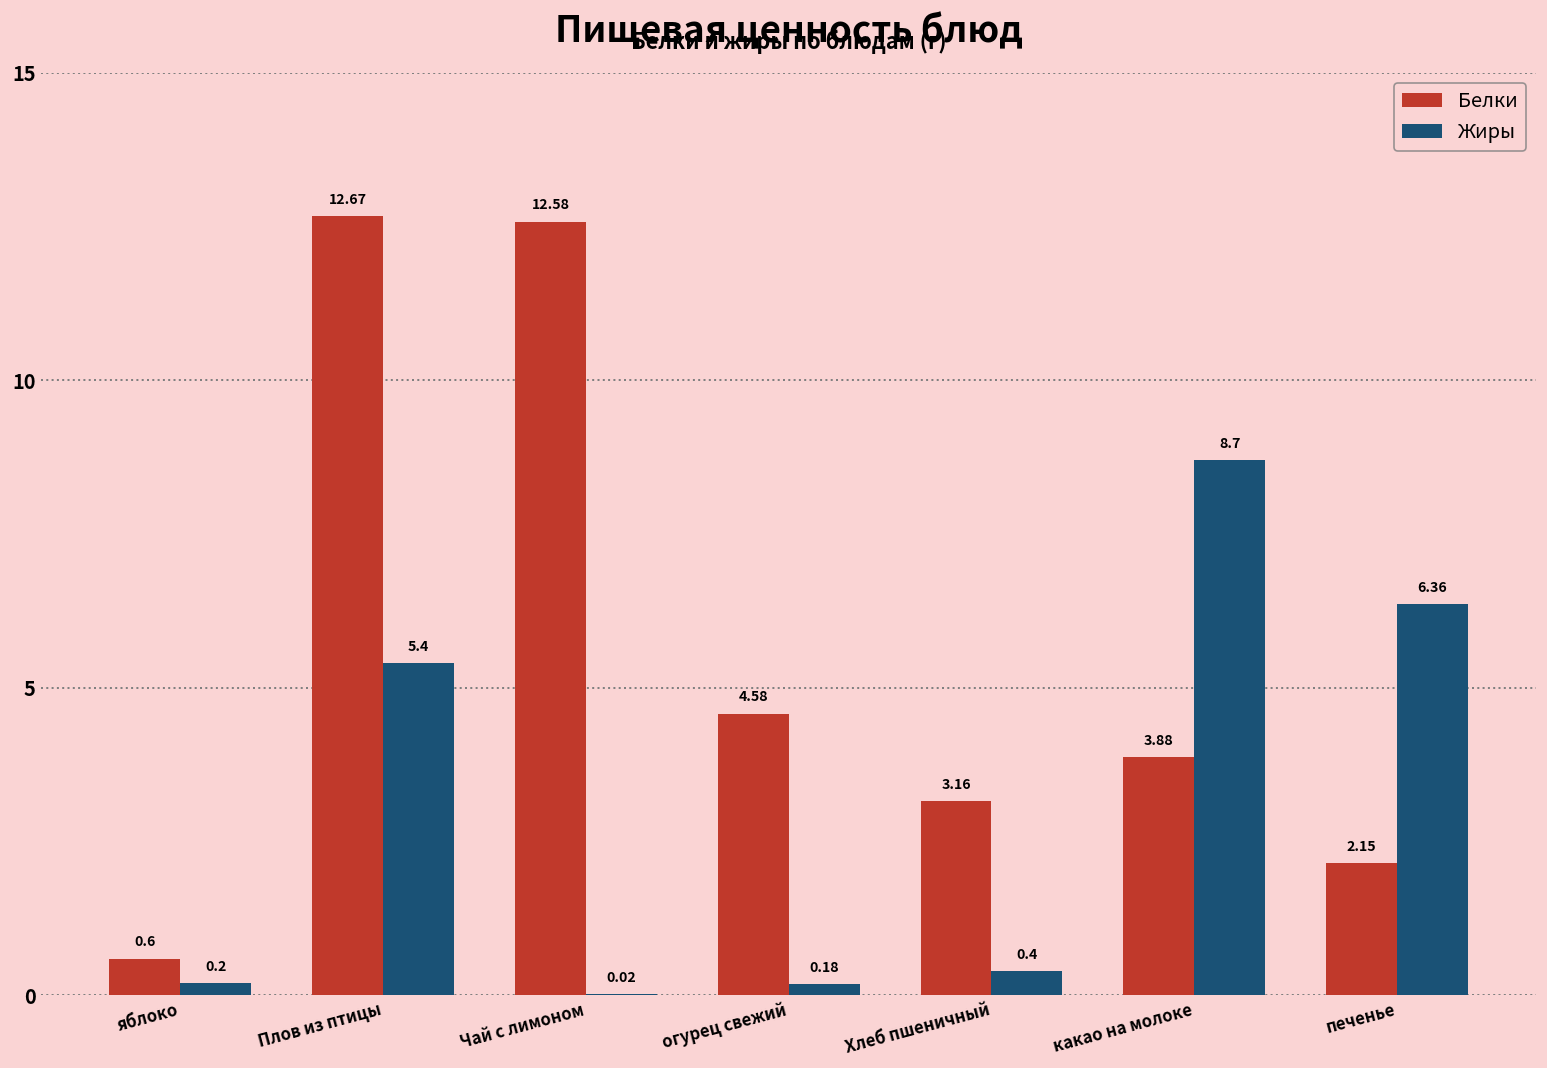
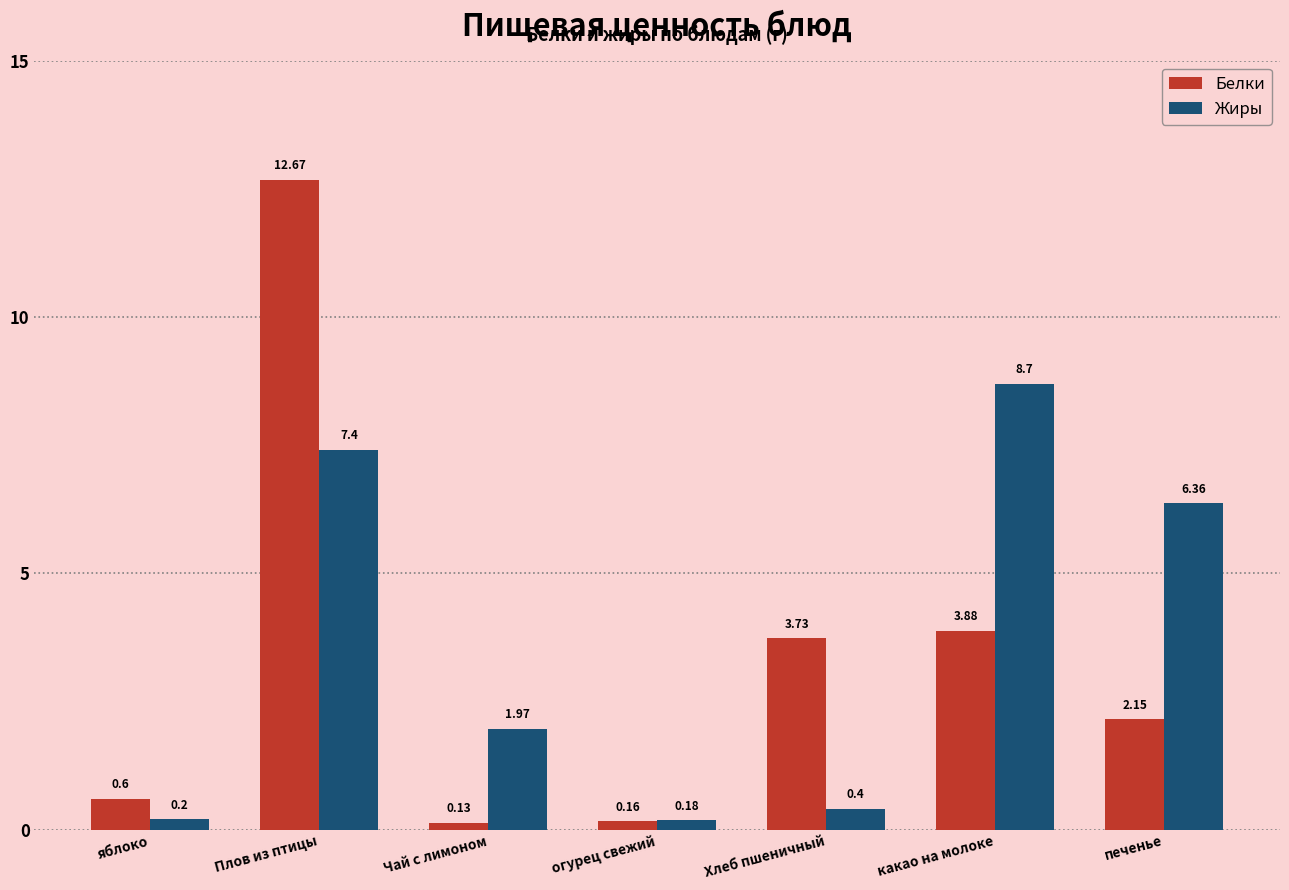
  {
    "Белки": {
      "яблоко": 0.6,
      "Плов из птицы": 12.67,
-     "Чай с лимоном": 12.58,
-     "огурец свежий": 4.58,
-     "Хлеб пшеничный": 3.16,
+     "Чай с лимоном": 0.13,
+     "огурец свежий": 0.16,
+     "Хлеб пшеничный": 3.73,
      "какао на молоке": 3.88,
      "печенье": 2.15
    },
    "Жиры": {
      "яблоко": 0.2,
-     "Плов из птицы": 5.4,
-     "Чай с лимоном": 0.02,
+     "Плов из птицы": 7.4,
+     "Чай с лимоном": 1.97,
      "огурец свежий": 0.18,
      "Хлеб пшеничный": 0.4,
      "какао на молоке": 8.7,
      "печенье": 6.36
    }
  }
